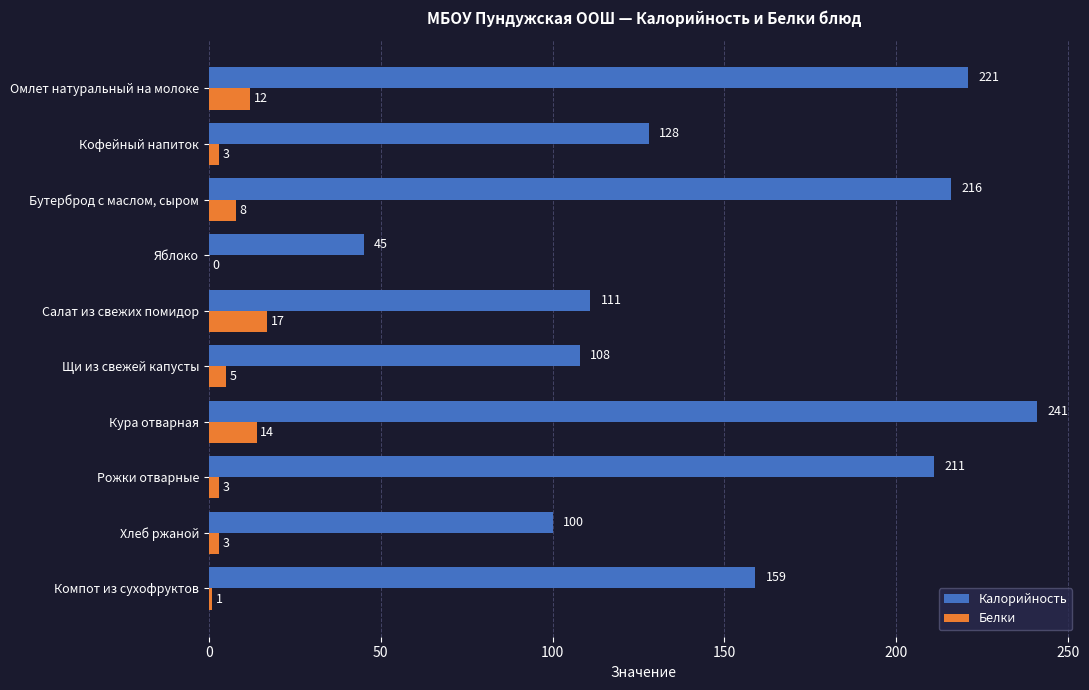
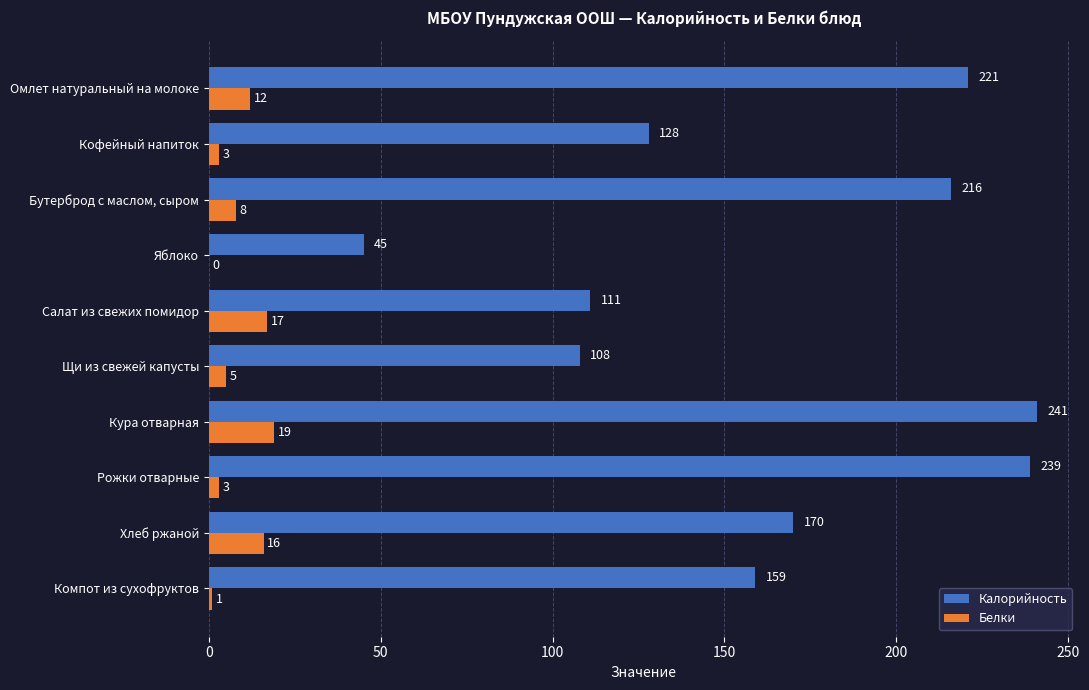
  {
    "Калорийность": {
      "Омлет натуральный на молоке": 221,
      "Кофейный напиток": 128,
      "Бутерброд с маслом, сыром": 216,
      "Яблоко": 45,
      "Салат из свежих помидор": 111,
      "Щи из свежей капусты": 108,
      "Кура отварная": 241,
-     "Рожки отварные": 211,
-     "Хлеб ржаной": 100,
+     "Рожки отварные": 239,
+     "Хлеб ржаной": 170,
      "Компот из сухофруктов": 159
    },
    "Белки": {
      "Омлет натуральный на молоке": 12,
      "Кофейный напиток": 3,
      "Бутерброд с маслом, сыром": 8,
      "Яблоко": 0,
      "Салат из свежих помидор": 17,
      "Щи из свежей капусты": 5,
-     "Кура отварная": 14,
+     "Кура отварная": 19,
      "Рожки отварные": 3,
-     "Хлеб ржаной": 3,
+     "Хлеб ржаной": 16,
      "Компот из сухофруктов": 1
    }
  }
